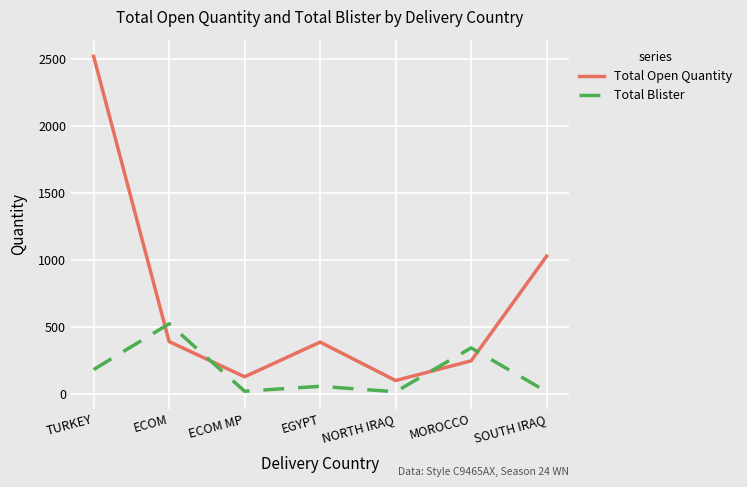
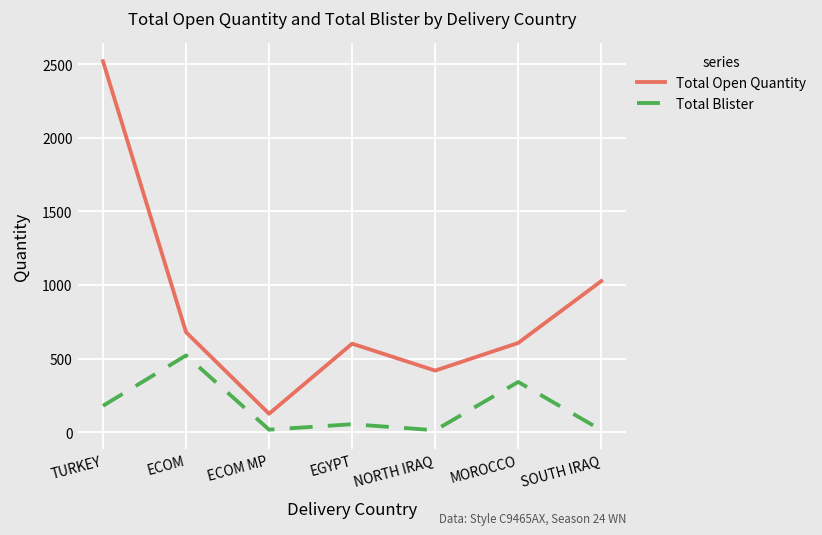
  {
    "Total Open Quantity": {
      "TURKEY": 2520,
-     "ECOM": 390,
+     "ECOM": 680,
      "ECOM MP": 130,
-     "EGYPT": 390,
-     "NORTH IRAQ": 100,
-     "MOROCCO": 250,
+     "EGYPT": 600,
+     "NORTH IRAQ": 420,
+     "MOROCCO": 610,
      "SOUTH IRAQ": 1030
    },
    "Total Blister": {
      "TURKEY": 180,
      "ECOM": 520,
      "ECOM MP": 20,
      "EGYPT": 60,
      "NORTH IRAQ": 10,
      "MOROCCO": 340,
      "SOUTH IRAQ": 20
    }
  }
